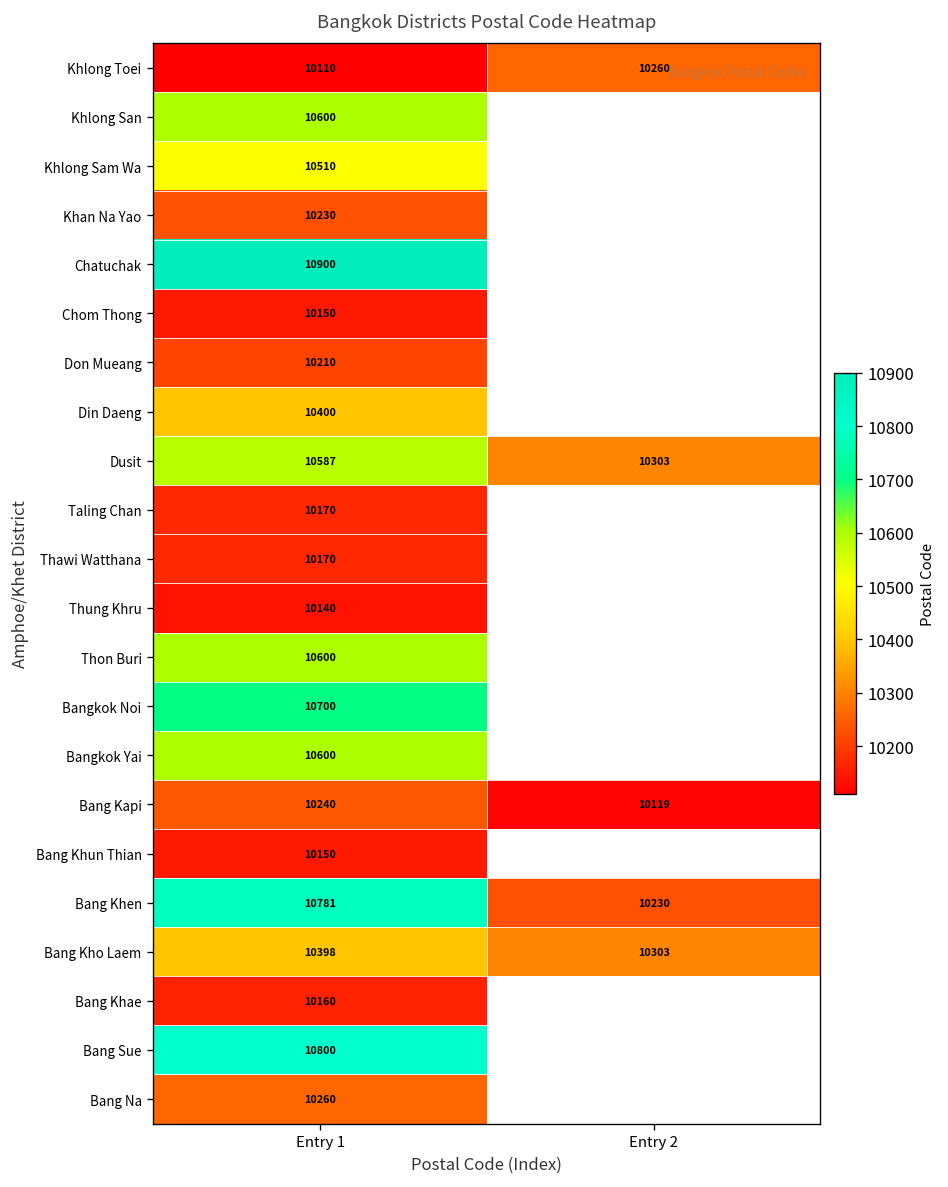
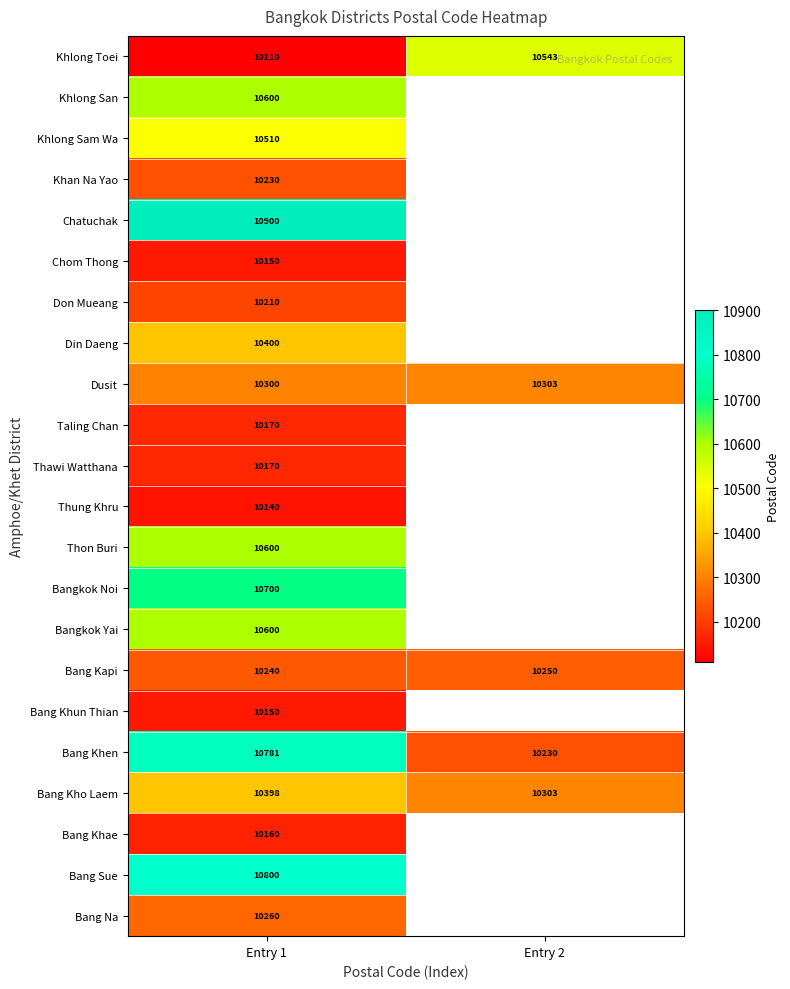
  {
    "Khlong Toei": {
      "Entry 1": 10110,
-     "Entry 2": 10260
+     "Entry 2": 10543
    },
    "Khlong San": {
      "Entry 1": 10600
    },
    "Khlong Sam Wa": {
      "Entry 1": 10510
    },
    "Khan Na Yao": {
      "Entry 1": 10230
    },
    "Chatuchak": {
      "Entry 1": 10900
    },
    "Chom Thong": {
      "Entry 1": 10150
    },
    "Don Mueang": {
      "Entry 1": 10210
    },
    "Din Daeng": {
      "Entry 1": 10400
    },
    "Dusit": {
-     "Entry 1": 10587,
+     "Entry 1": 10300,
      "Entry 2": 10303
    },
    "Taling Chan": {
      "Entry 1": 10170
    },
    "Thawi Watthana": {
      "Entry 1": 10170
    },
    "Thung Khru": {
      "Entry 1": 10140
    },
    "Thon Buri": {
      "Entry 1": 10600
    },
    "Bangkok Noi": {
      "Entry 1": 10700
    },
    "Bangkok Yai": {
      "Entry 1": 10600
    },
    "Bang Kapi": {
      "Entry 1": 10240,
-     "Entry 2": 10119
+     "Entry 2": 10250
    },
    "Bang Khun Thian": {
      "Entry 1": 10150
    },
    "Bang Khen": {
      "Entry 1": 10781,
      "Entry 2": 10230
    },
    "Bang Kho Laem": {
      "Entry 1": 10398,
      "Entry 2": 10303
    },
    "Bang Khae": {
      "Entry 1": 10160
    },
    "Bang Sue": {
      "Entry 1": 10800
    },
    "Bang Na": {
      "Entry 1": 10260
    }
  }
